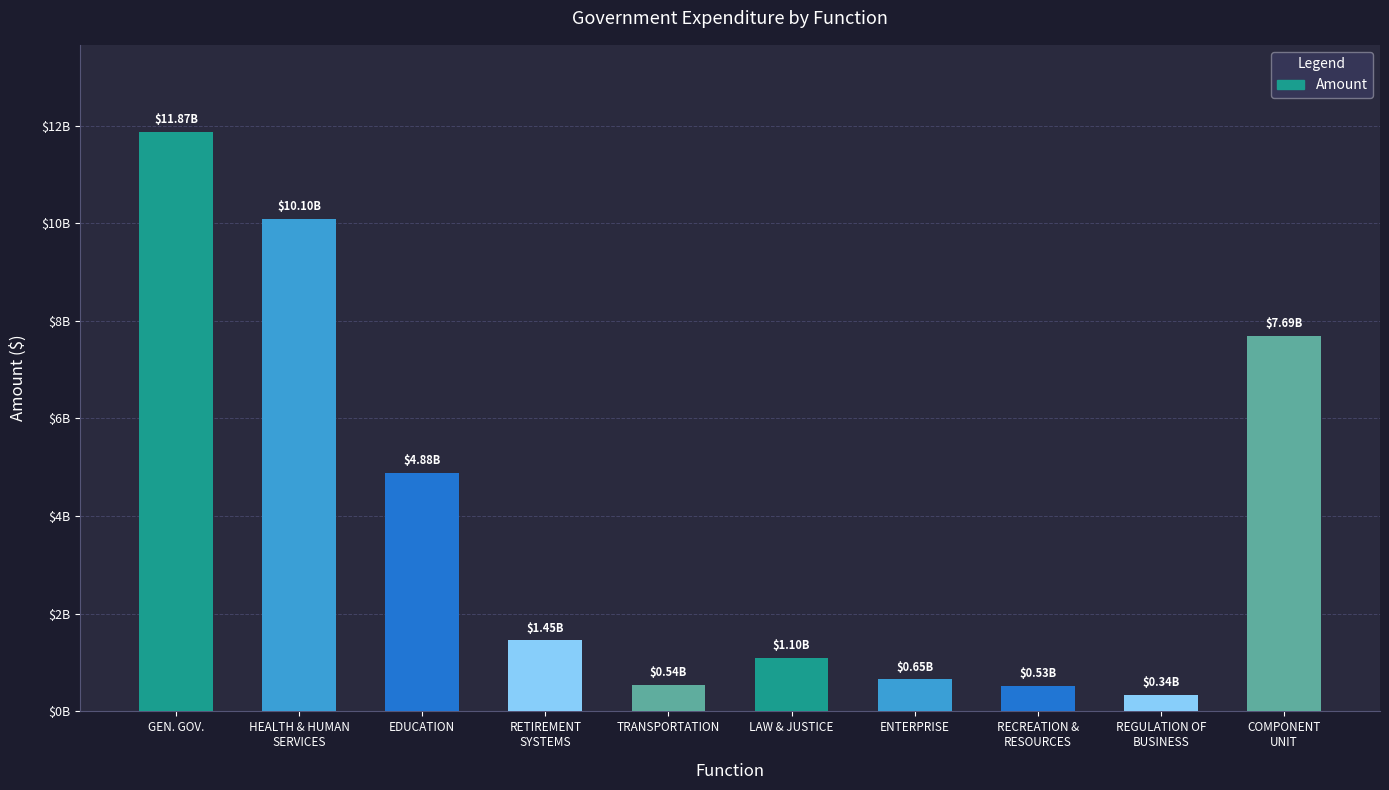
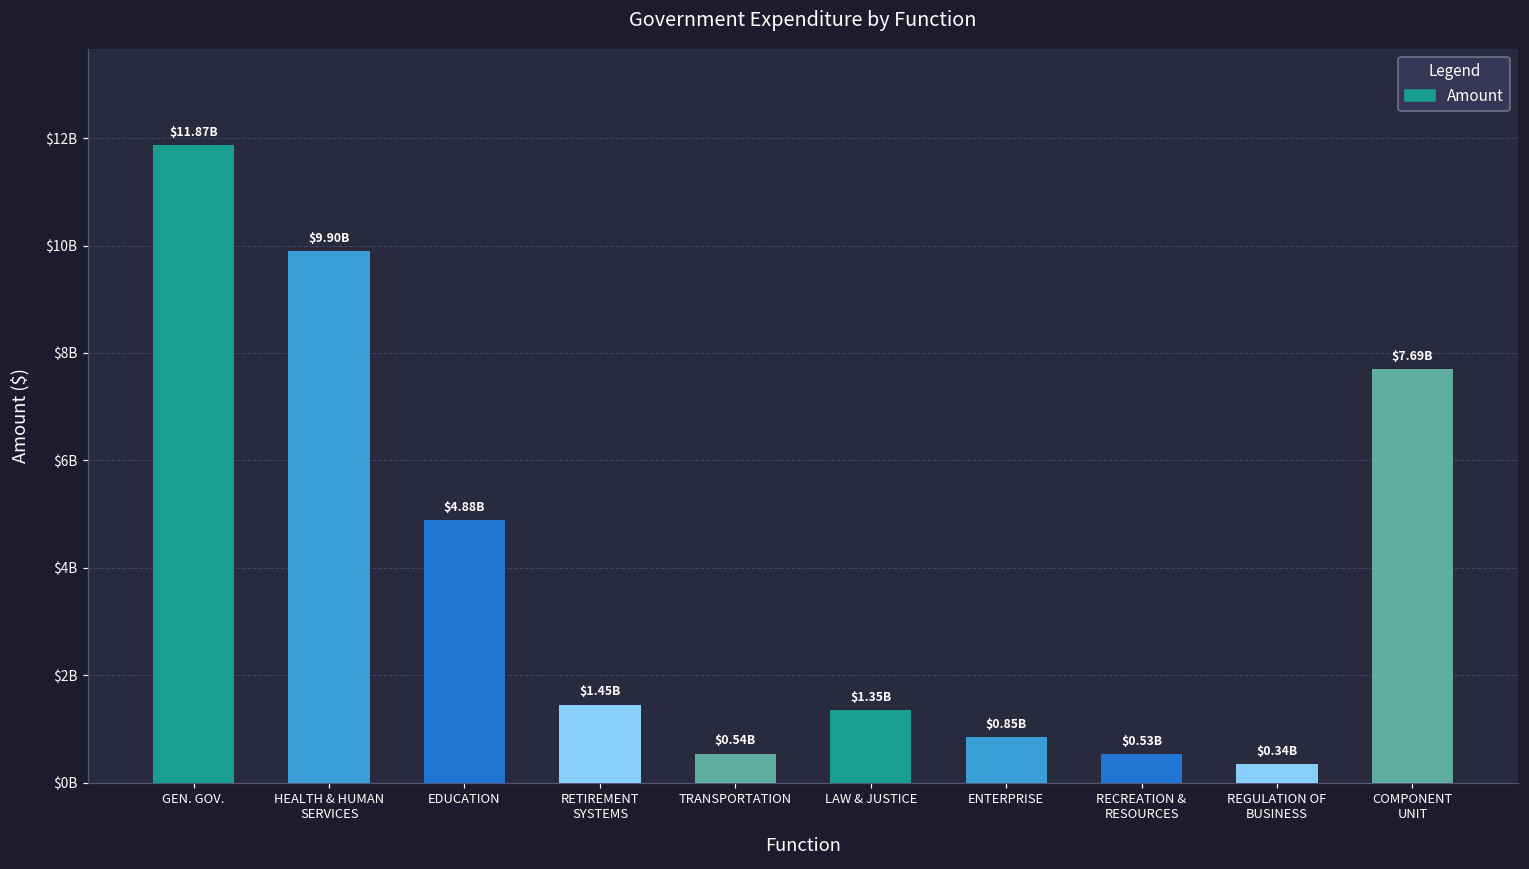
  {
    "GEN. GOV.": "$11.87B",
-   "HEALTH & HUMAN SERVICES": "$10.10B",
+   "HEALTH & HUMAN SERVICES": "$9.90B",
    "EDUCATION": "$4.88B",
    "RETIREMENT SYSTEMS": "$1.45B",
    "TRANSPORTATION": "$0.54B",
-   "LAW & JUSTICE": "$1.10B",
-   "ENTERPRISE": "$0.65B",
+   "LAW & JUSTICE": "$1.35B",
+   "ENTERPRISE": "$0.85B",
    "RECREATION & RESOURCES": "$0.53B",
    "REGULATION OF BUSINESS": "$0.34B",
    "COMPONENT UNIT": "$7.69B"
  }
